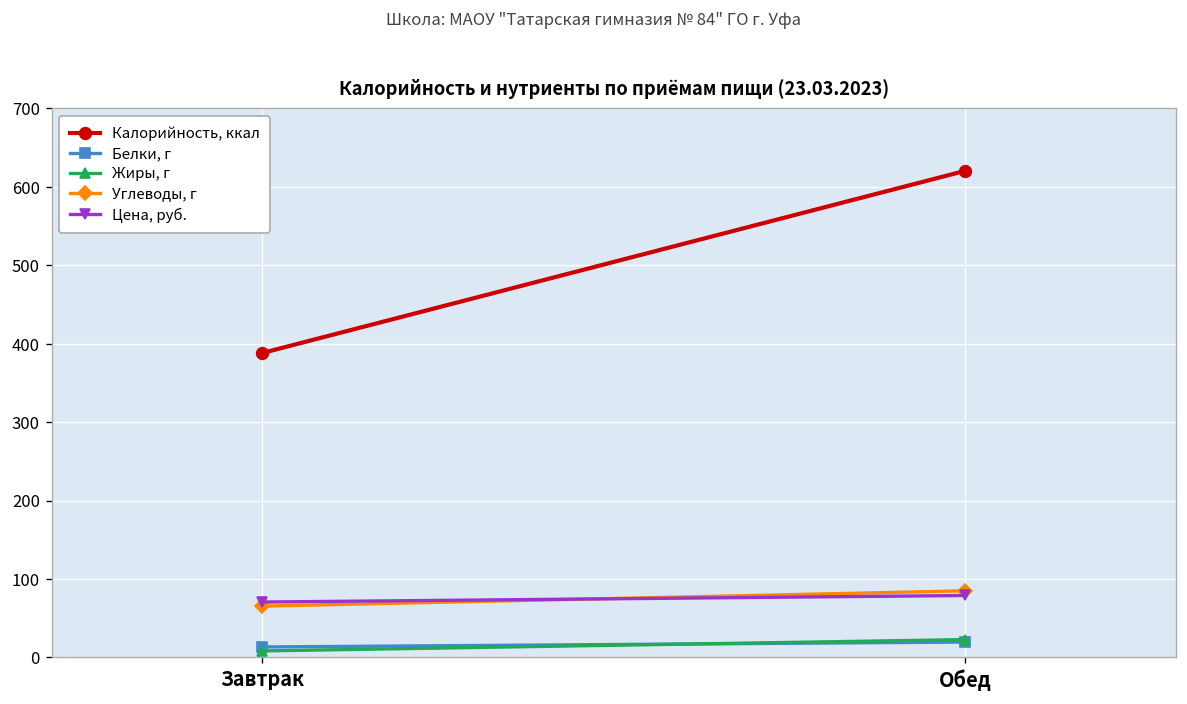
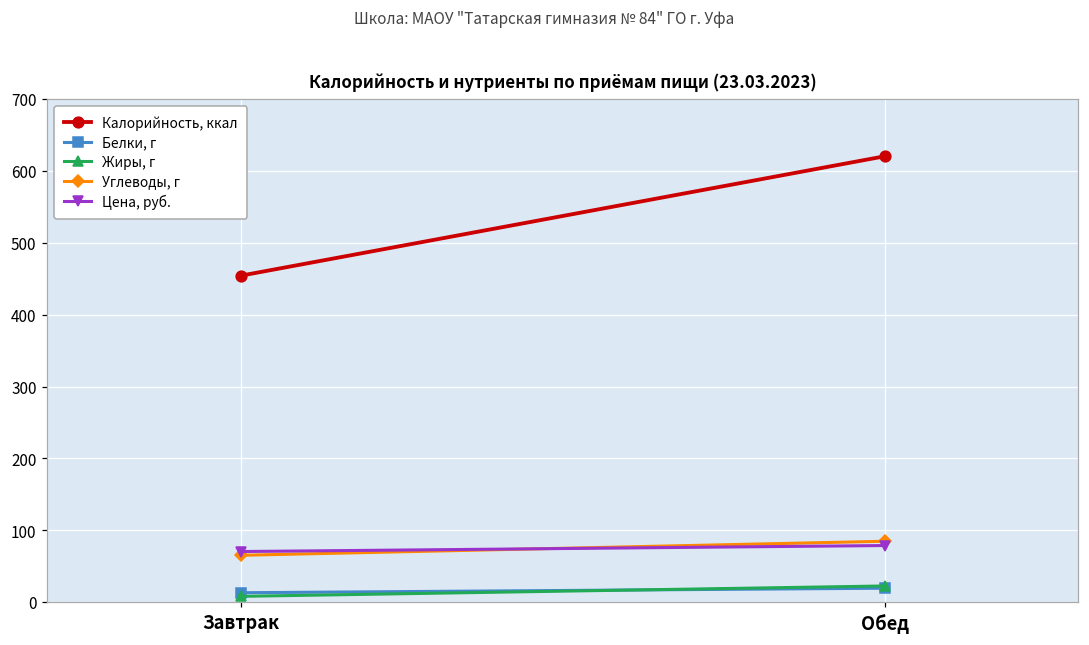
  {
    "Калорийность, ккал": {
-     "Завтрак": 390,
+     "Завтрак": 450,
      "Обед": 620
    },
    "Белки, г": {
      "Завтрак": 10
    },
    "Жиры, г": {
      "Завтрак": 10
    },
    "Углеводы, г": {
      "Завтрак": 70,
      "Обед": 80
    },
    "Цена, руб.": {
      "Завтрак": 70,
      "Обед": 80
    }
  }
